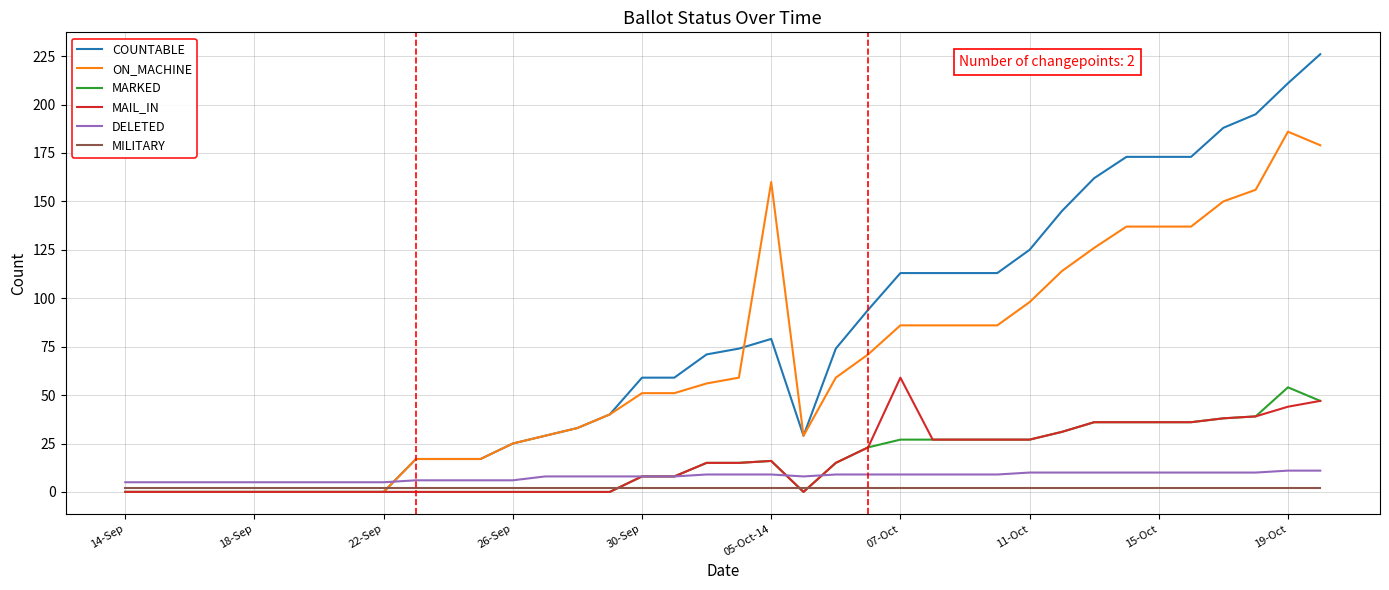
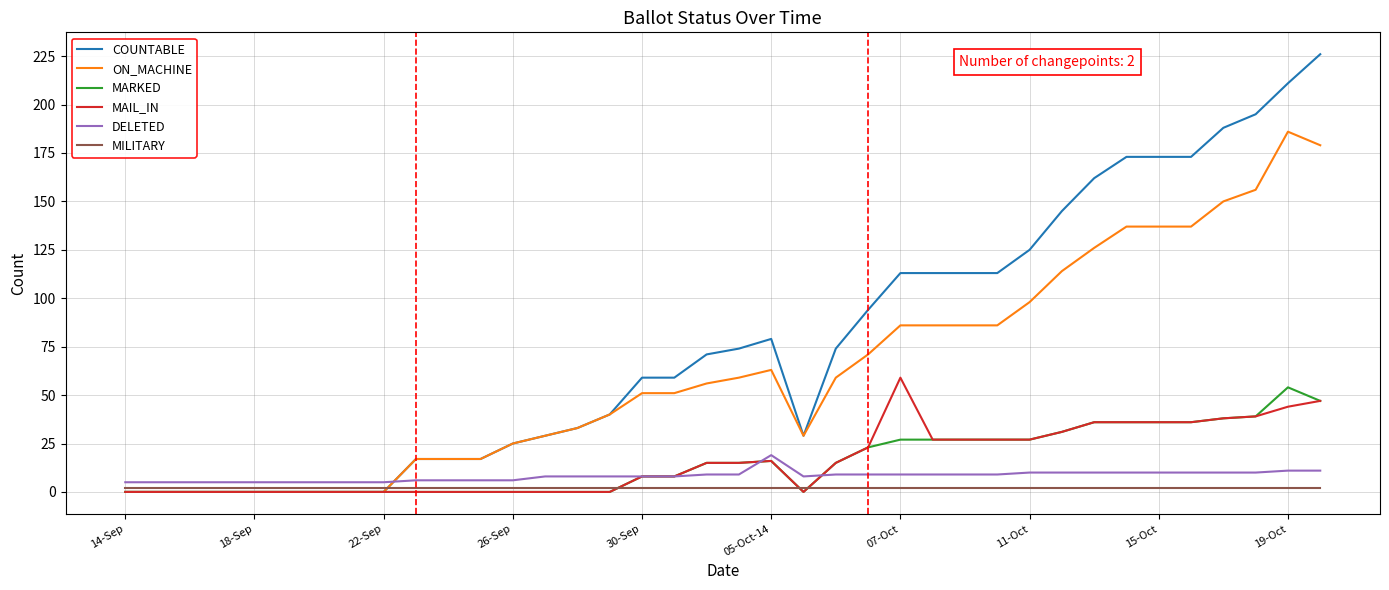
  {
    "COUNTABLE": {
      "30-Sep": 59,
      "05-Oct-14": 79,
      "07-Oct": 113,
      "11-Oct": 125,
      "15-Oct": 173,
      "19-Oct": 211
    },
    "ON_MACHINE": {
      "30-Sep": 51,
-     "05-Oct-14": 160,
+     "05-Oct-14": 63,
      "07-Oct": 86,
      "11-Oct": 98,
      "15-Oct": 137,
      "19-Oct": 186
    },
    "MARKED": {
      "07-Oct": 27,
      "19-Oct": 54
    },
    "MAIL_IN": {
      "07-Oct": 59,
      "19-Oct": 44
    },
    "DELETED": {
      "14-Sep": 5,
      "18-Sep": 5,
      "22-Sep": 5,
      "26-Sep": 6,
-     "05-Oct-14": 9,
+     "05-Oct-14": 19,
      "07-Oct": 9,
      "11-Oct": 10,
      "15-Oct": 10,
      "19-Oct": 11
    },
    "MILITARY": {
      "14-Sep": 2,
      "18-Sep": 2,
      "22-Sep": 2,
      "26-Sep": 2,
      "30-Sep": 2,
      "05-Oct-14": 2,
      "07-Oct": 2,
      "11-Oct": 2,
      "15-Oct": 2,
      "19-Oct": 2
    }
  }
